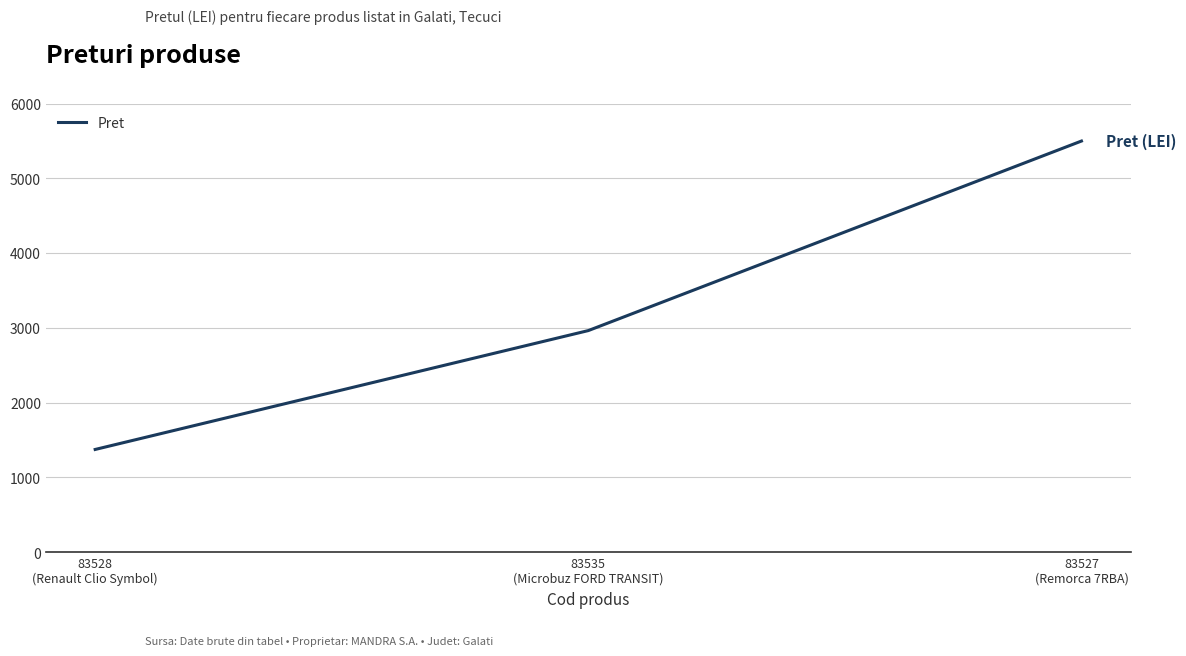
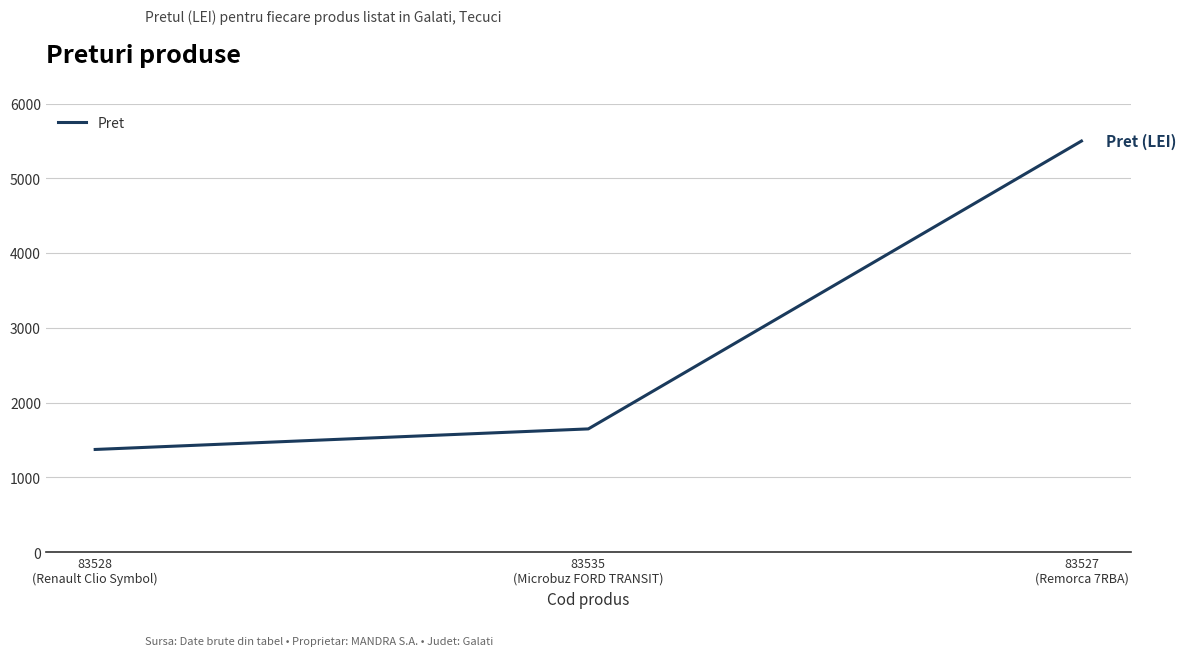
  {
    "83528 (Renault Clio Symbol)": 1400,
-   "83535 (Microbuz FORD TRANSIT)": 3000,
+   "83535 (Microbuz FORD TRANSIT)": 1700,
    "83527 (Remorca 7RBA)": 5500
  }
